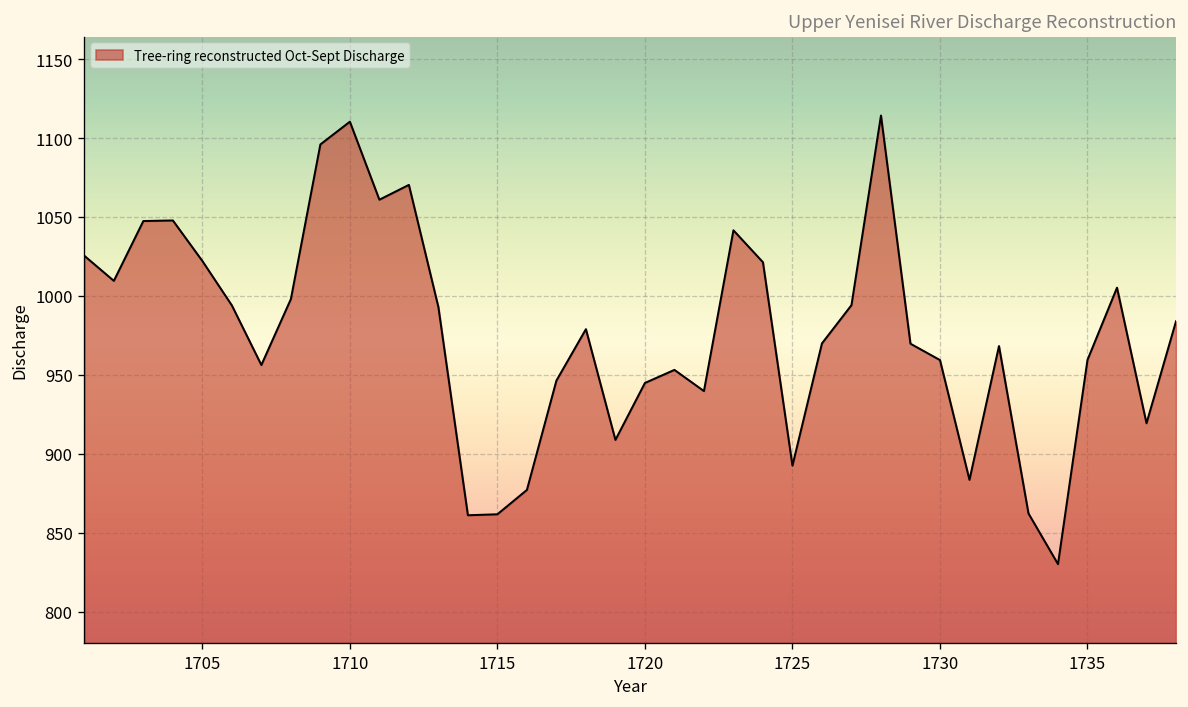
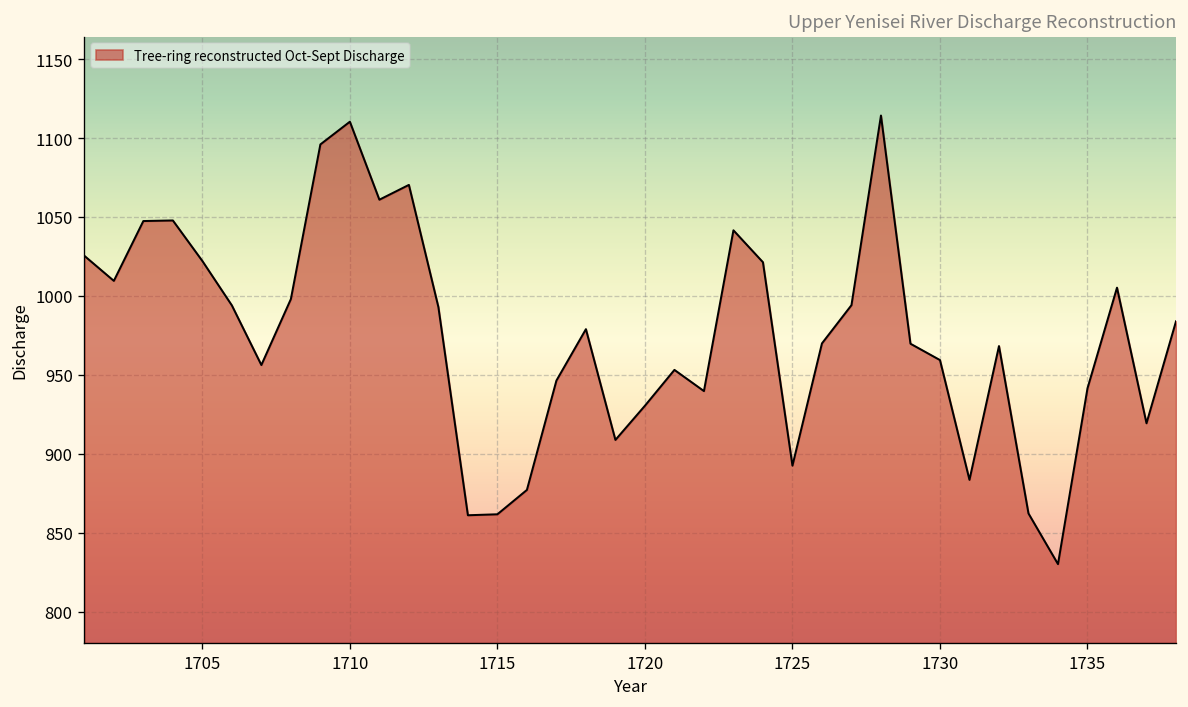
  {
    "1705": 1022,
    "1710": 1110,
    "1715": 862,
-   "1720": 945,
+   "1720": 930,
    "1725": 892,
    "1730": 959,
-   "1735": 959
+   "1735": 941
  }
